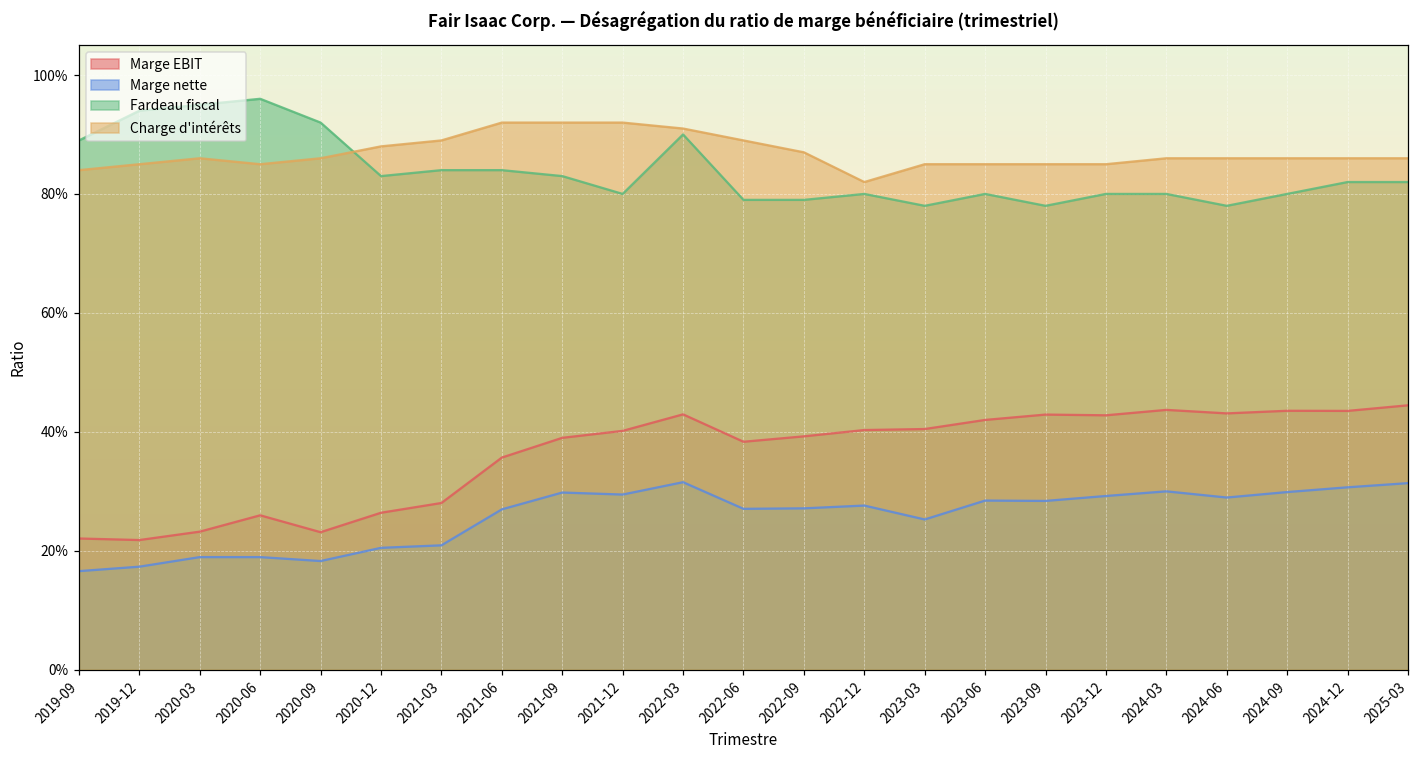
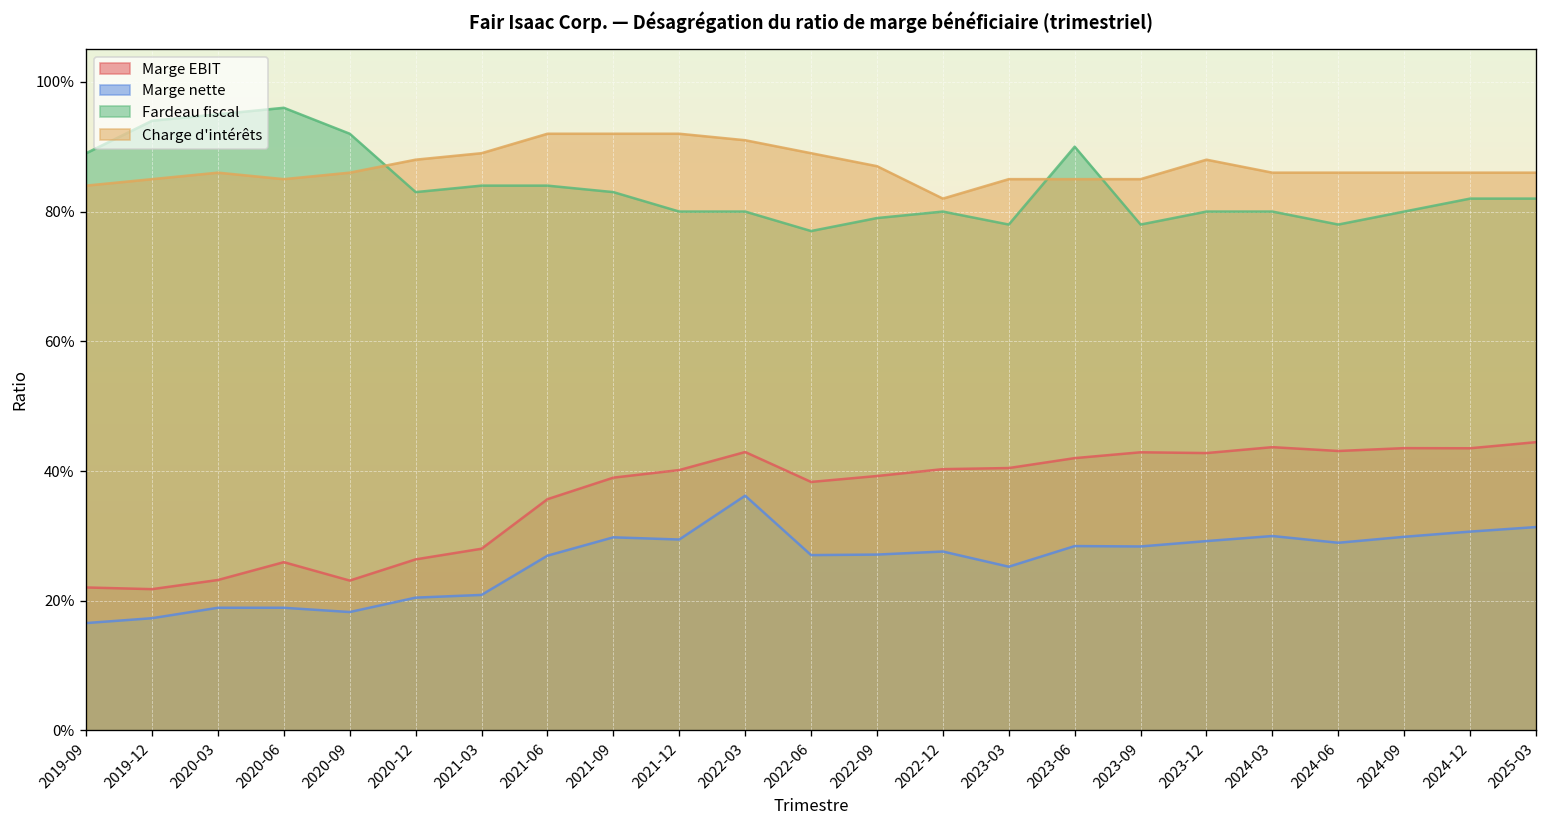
  {
    "Marge EBIT": {
      "2019-09": "22%",
      "2019-12": "22%",
      "2020-03": "23%",
      "2020-06": "26%",
      "2020-09": "23%",
      "2020-12": "26%",
      "2021-03": "28%",
      "2021-06": "36%",
      "2021-09": "39%",
      "2021-12": "40%",
      "2022-03": "43%",
      "2022-06": "38%",
      "2022-09": "39%",
      "2022-12": "40%",
      "2023-03": "40%",
      "2023-06": "42%",
      "2023-09": "43%",
      "2023-12": "43%",
      "2024-03": "44%",
      "2024-06": "43%",
      "2024-09": "44%",
      "2024-12": "44%",
      "2025-03": "44%"
    },
    "Marge nette": {
      "2019-09": "17%",
      "2019-12": "17%",
      "2020-03": "19%",
      "2020-06": "19%",
      "2020-09": "18%",
      "2020-12": "20%",
      "2021-03": "21%",
      "2021-06": "27%",
      "2021-09": "30%",
      "2021-12": "29%",
-     "2022-03": "32%",
+     "2022-03": "36%",
      "2022-06": "27%",
      "2022-09": "27%",
      "2022-12": "28%",
      "2023-03": "25%",
      "2023-06": "28%",
      "2023-09": "28%",
      "2023-12": "29%",
      "2024-03": "30%",
      "2024-06": "29%",
      "2024-09": "30%",
      "2024-12": "31%",
      "2025-03": "31%"
    },
    "Fardeau fiscal": {
      "2019-09": "89%",
      "2020-06": "96%",
      "2020-09": "92%",
      "2020-12": "83%",
      "2021-03": "84%",
      "2021-06": "84%",
      "2021-09": "83%",
      "2021-12": "80%",
-     "2022-03": "90%",
-     "2022-06": "79%",
+     "2022-03": "80%",
+     "2022-06": "77%",
      "2022-09": "79%",
      "2022-12": "80%",
      "2023-03": "78%",
-     "2023-06": "80%",
+     "2023-06": "90%",
      "2023-09": "78%",
      "2023-12": "80%",
      "2024-03": "80%",
      "2024-06": "78%",
      "2024-09": "80%",
      "2024-12": "82%",
      "2025-03": "82%"
    },
    "Charge d'intérêts": {
      "2019-09": "84%",
      "2019-12": "85%",
      "2020-03": "86%",
      "2020-06": "85%",
      "2020-09": "86%",
      "2020-12": "88%",
      "2021-03": "89%",
      "2021-06": "92%",
      "2021-09": "92%",
      "2021-12": "92%",
      "2022-03": "91%",
      "2022-06": "89%",
      "2022-09": "87%",
      "2022-12": "82%",
      "2023-03": "85%",
      "2023-06": "85%",
      "2023-09": "85%",
-     "2023-12": "85%",
+     "2023-12": "88%",
      "2024-03": "86%",
      "2024-06": "86%",
      "2024-09": "86%",
      "2024-12": "86%",
      "2025-03": "86%"
    }
  }
